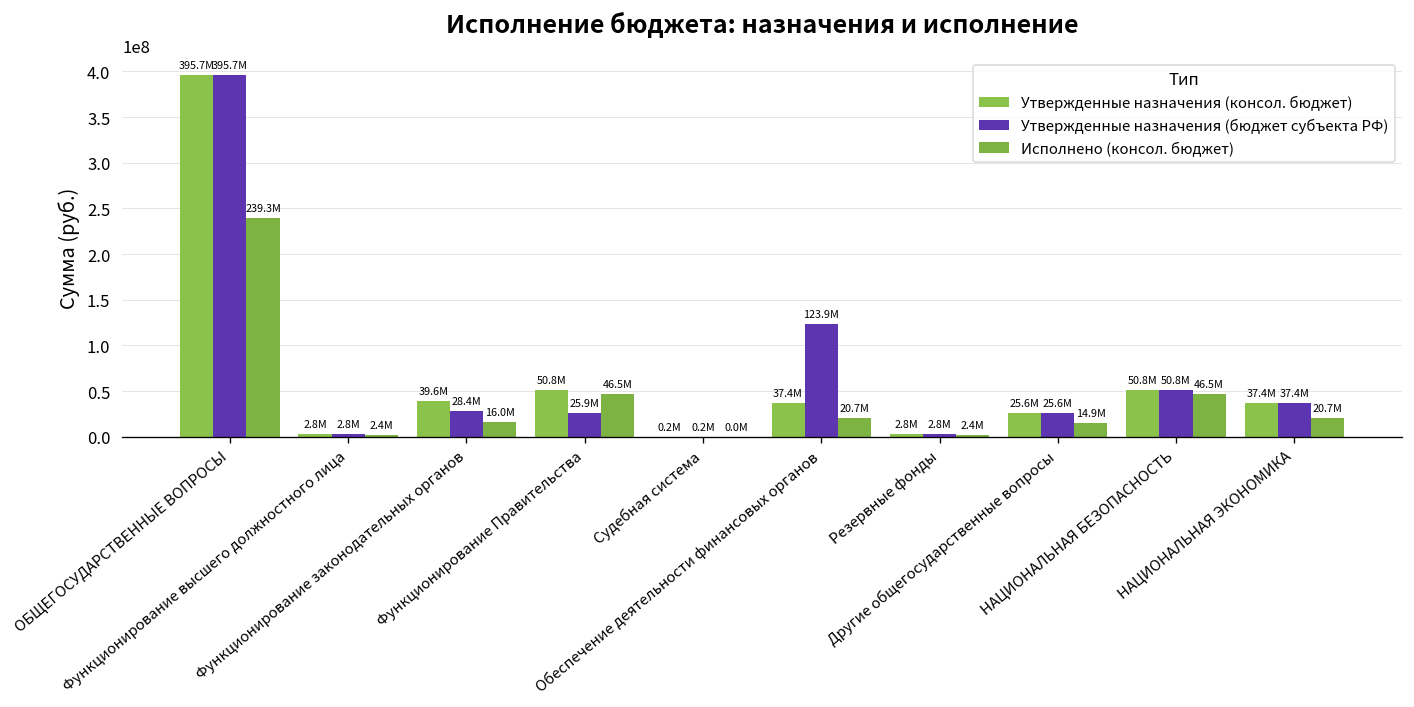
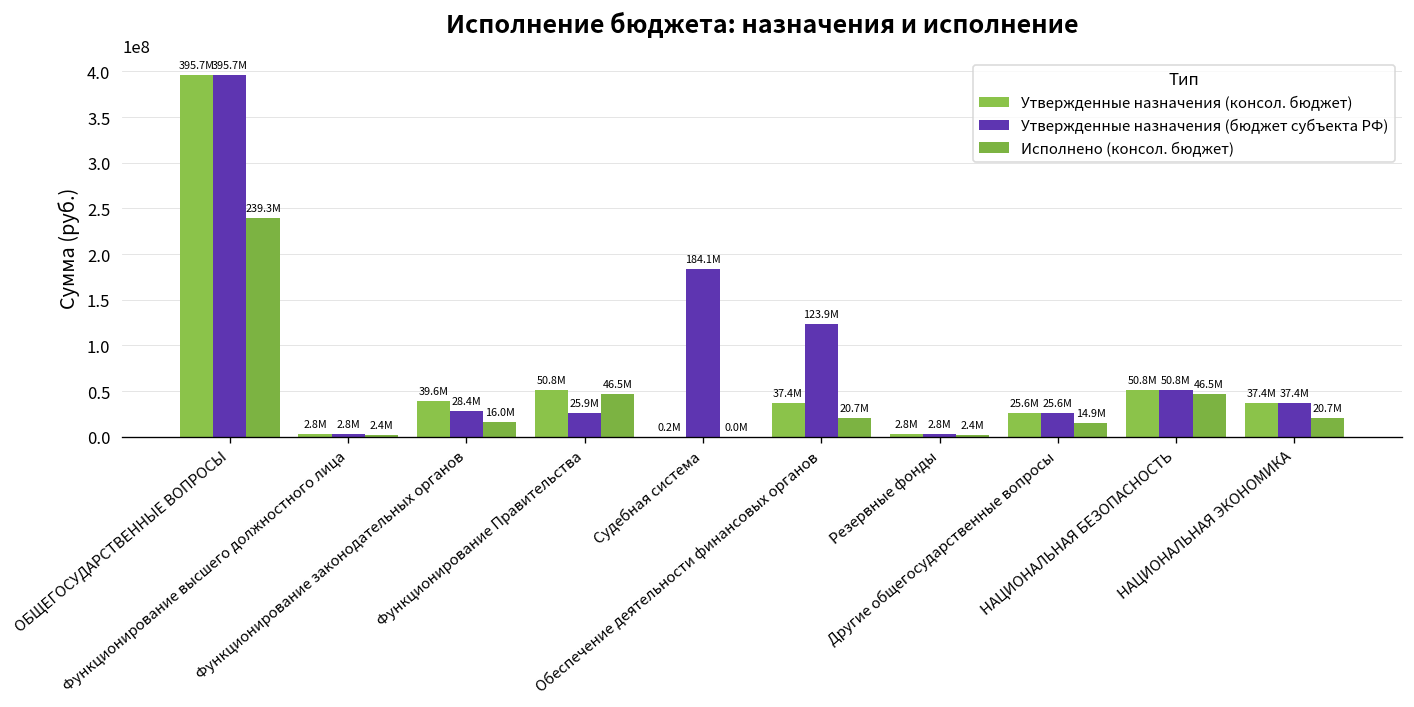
  {
    "Утвержденные назначения (бюджет субъекта РФ)": {
      "ОБЩЕГОСУДАРСТВЕННЫЕ ВОПРОСЫ": "395.7M",
      "Функционирование высшего должностного лица": "2.8M",
      "Функционирование законодательных органов": "28.4M",
      "Функционирование Правительства": "25.9M",
-     "Судебная система": "0.2M",
+     "Судебная система": "184.1M",
      "Обеспечение деятельности финансовых органов": "123.9M",
      "Резервные фонды": "2.8M",
      "Другие общегосударственные вопросы": "25.6M",
      "НАЦИОНАЛЬНАЯ БЕЗОПАСНОСТЬ": "50.8M",
      "НАЦИОНАЛЬНАЯ ЭКОНОМИКА": "37.4M"
    }
  }
